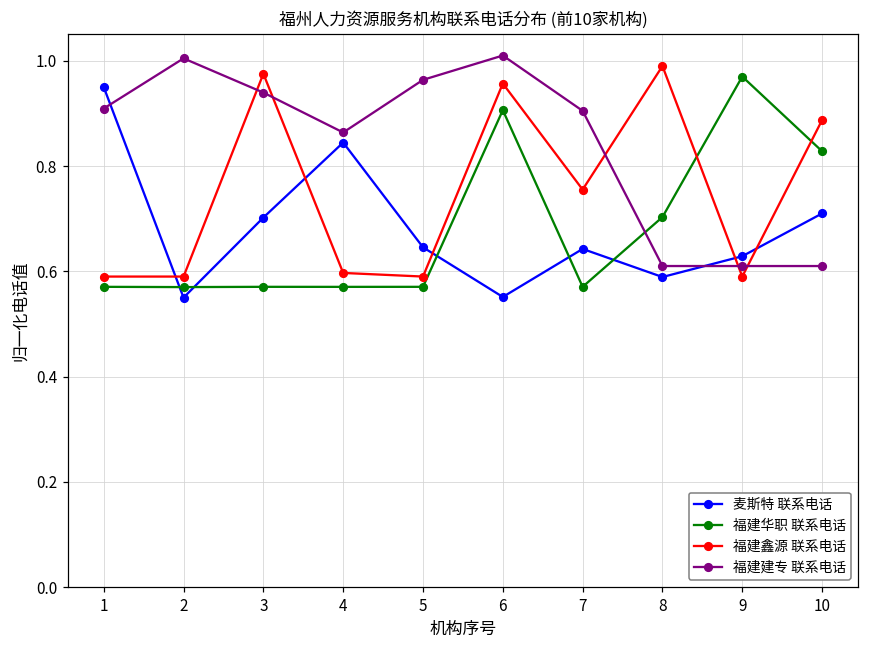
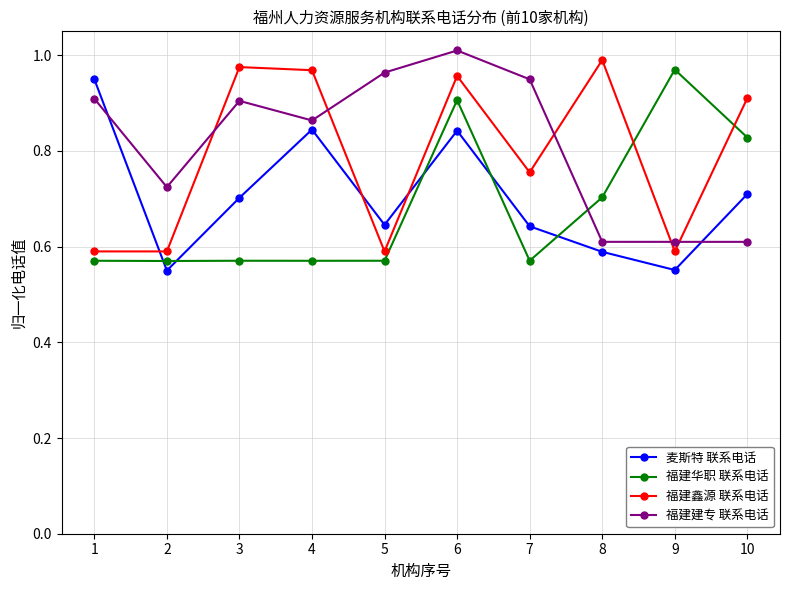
  {
    "麦斯特 联系电话": {
      "1": 0.95,
      "2": 0.55,
      "3": 0.70,
      "4": 0.84,
      "5": 0.65,
-     "6": 0.55,
+     "6": 0.84,
      "7": 0.64,
      "8": 0.59,
-     "9": 0.63,
+     "9": 0.55,
      "10": 0.71
    },
    "福建华职 联系电话": {
      "1": 0.57,
      "2": 0.57,
      "3": 0.57,
      "4": 0.57,
      "5": 0.57,
      "6": 0.91,
      "7": 0.57,
      "8": 0.70,
      "9": 0.97,
      "10": 0.83
    },
    "福建鑫源 联系电话": {
      "1": 0.59,
      "2": 0.59,
      "3": 0.98,
-     "4": 0.60,
+     "4": 0.97,
      "5": 0.59,
      "6": 0.96,
      "7": 0.76,
      "8": 0.99,
      "9": 0.59,
-     "10": 0.89
+     "10": 0.91
    },
    "福建建专 联系电话": {
      "1": 0.91,
-     "2": 1.00,
-     "3": 0.94,
+     "2": 0.72,
+     "3": 0.90,
      "4": 0.86,
      "5": 0.96,
      "6": 1.01,
-     "7": 0.90,
+     "7": 0.95,
      "8": 0.61,
      "9": 0.61,
      "10": 0.61
    }
  }
